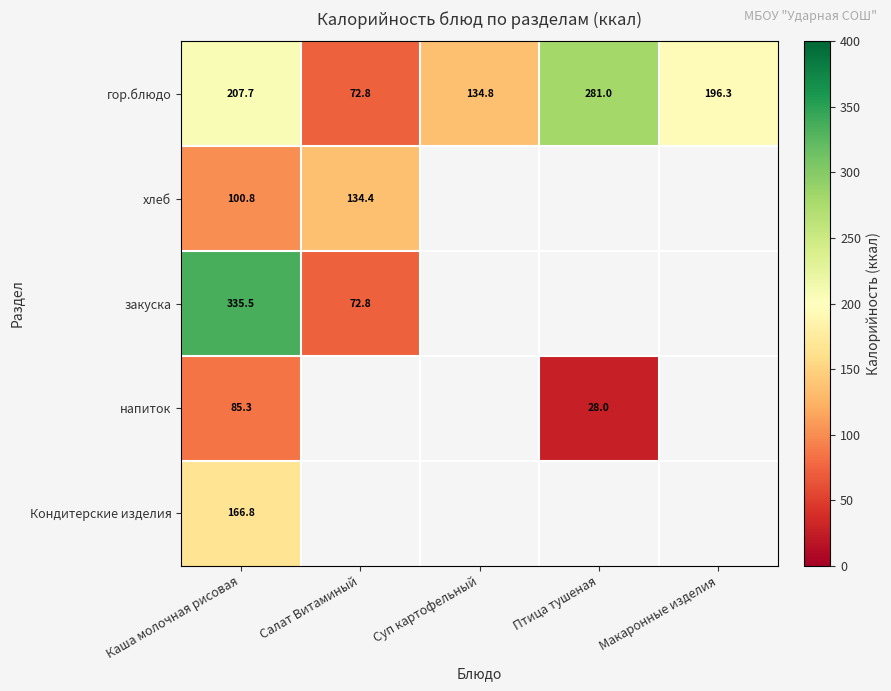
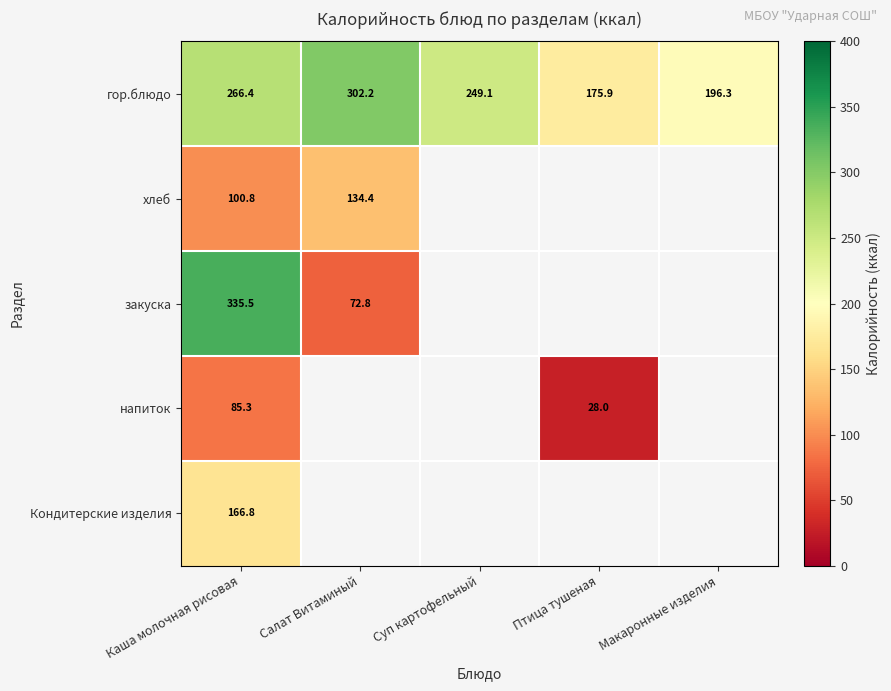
  {
    "гор.блюдо": {
-     "Каша молочная рисовая": 207.7,
-     "Салат Витаминый": 72.8,
-     "Суп картофельный": 134.8,
-     "Птица тушеная": 281.0,
+     "Каша молочная рисовая": 266.4,
+     "Салат Витаминый": 302.2,
+     "Суп картофельный": 249.1,
+     "Птица тушеная": 175.9,
      "Макаронные изделия": 196.3
    },
    "хлеб": {
      "Каша молочная рисовая": 100.8,
      "Салат Витаминый": 134.4
    },
    "закуска": {
      "Каша молочная рисовая": 335.5,
      "Салат Витаминый": 72.8
    },
    "напиток": {
      "Каша молочная рисовая": 85.3,
      "Птица тушеная": 28.0
    },
    "Кондитерские изделия": {
      "Каша молочная рисовая": 166.8
    }
  }
